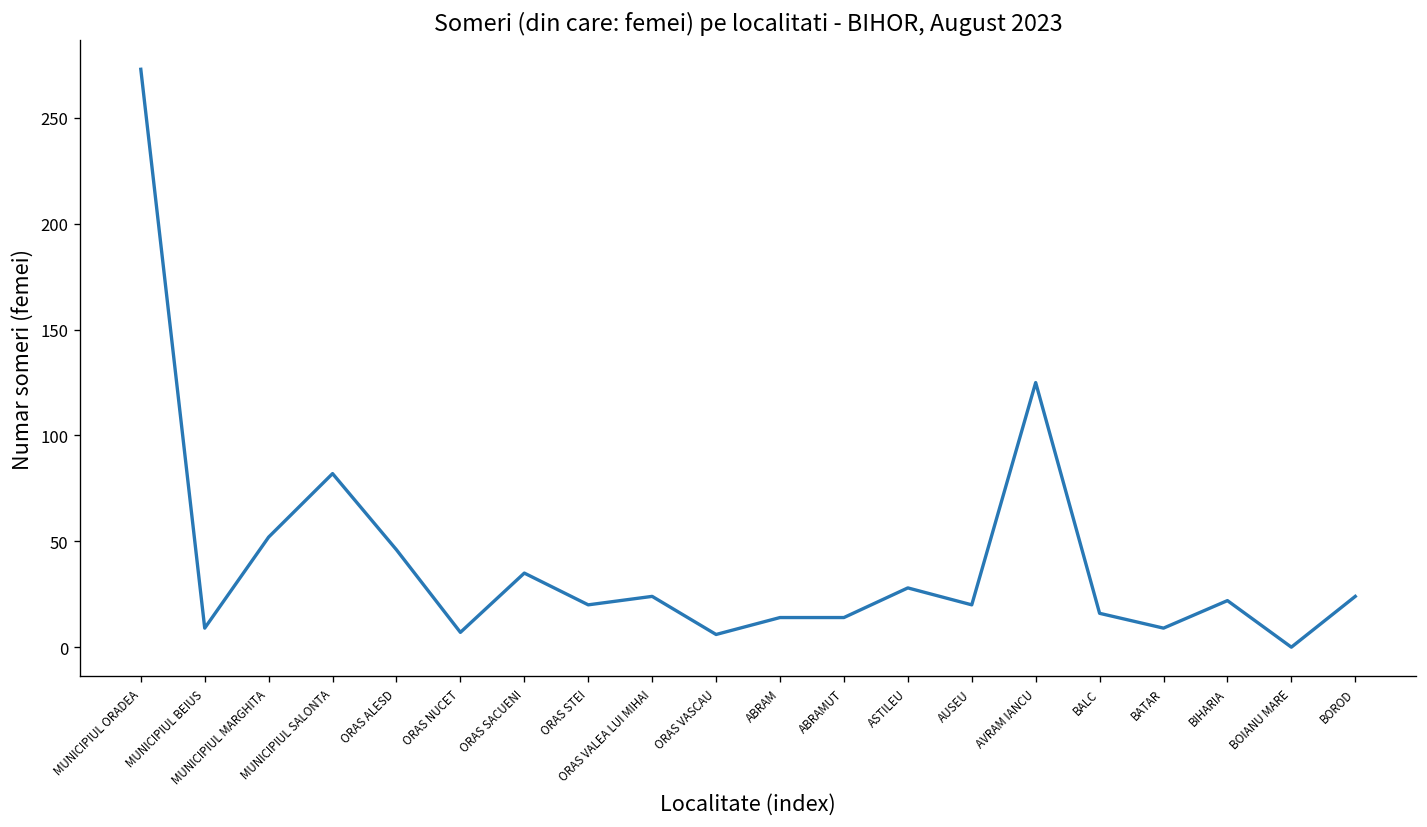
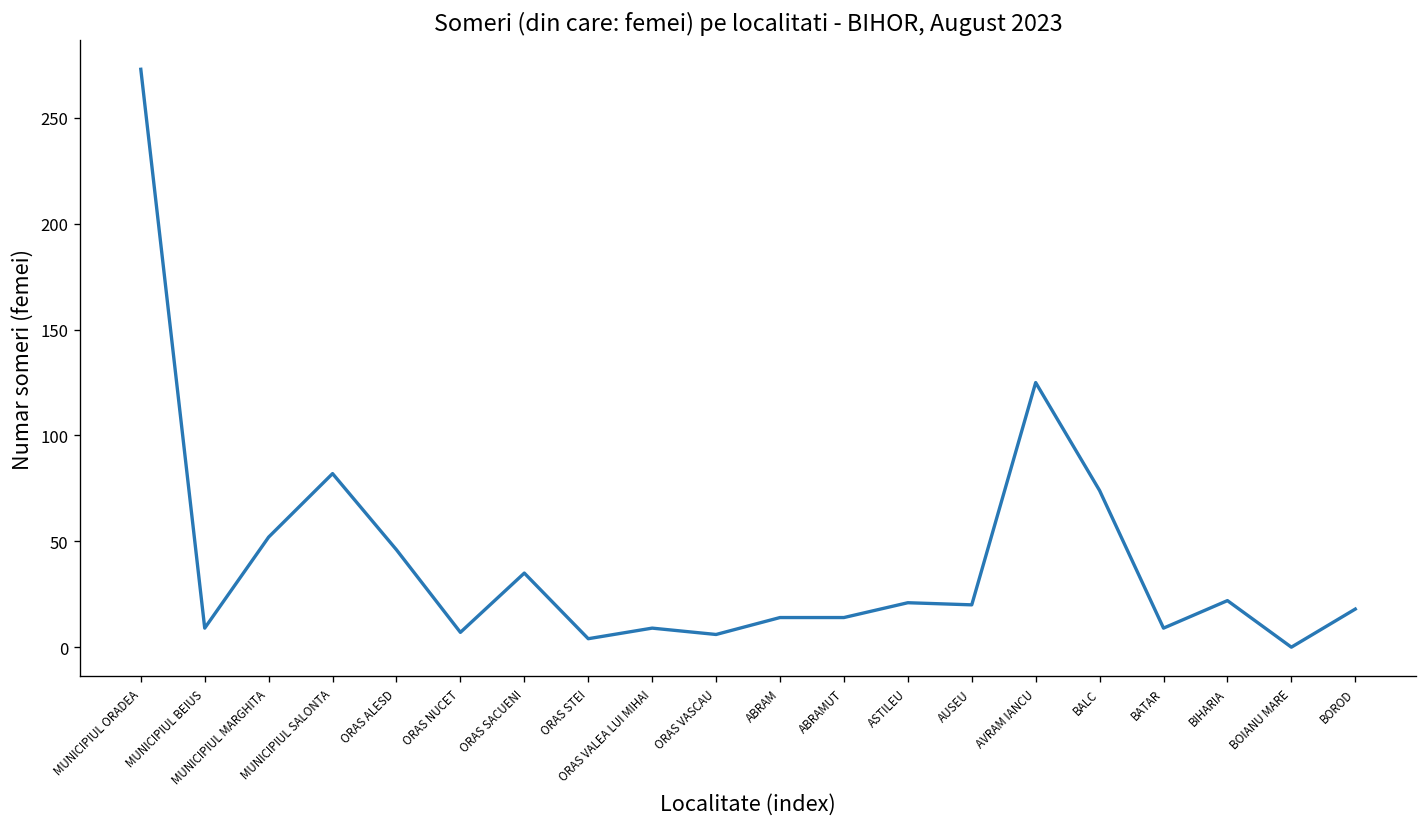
  {
    "MUNICIPIUL ORADEA": 273,
    "MUNICIPIUL BEIUS": 9,
    "MUNICIPIUL MARGHITA": 52,
    "MUNICIPIUL SALONTA": 82,
    "ORAS ALESD": 46,
    "ORAS NUCET": 7,
    "ORAS SACUENI": 35,
-   "ORAS STEI": 20,
-   "ORAS VALEA LUI MIHAI": 24,
+   "ORAS STEI": 4,
+   "ORAS VALEA LUI MIHAI": 9,
    "ORAS VASCAU": 6,
    "ABRAM": 14,
    "ABRAMUT": 14,
-   "ASTILEU": 28,
+   "ASTILEU": 21,
    "AUSEU": 20,
    "AVRAM IANCU": 125,
-   "BALC": 16,
+   "BALC": 74,
    "BATAR": 9,
    "BIHARIA": 22,
    "BOIANU MARE": 0,
-   "BOROD": 24
+   "BOROD": 18
  }
